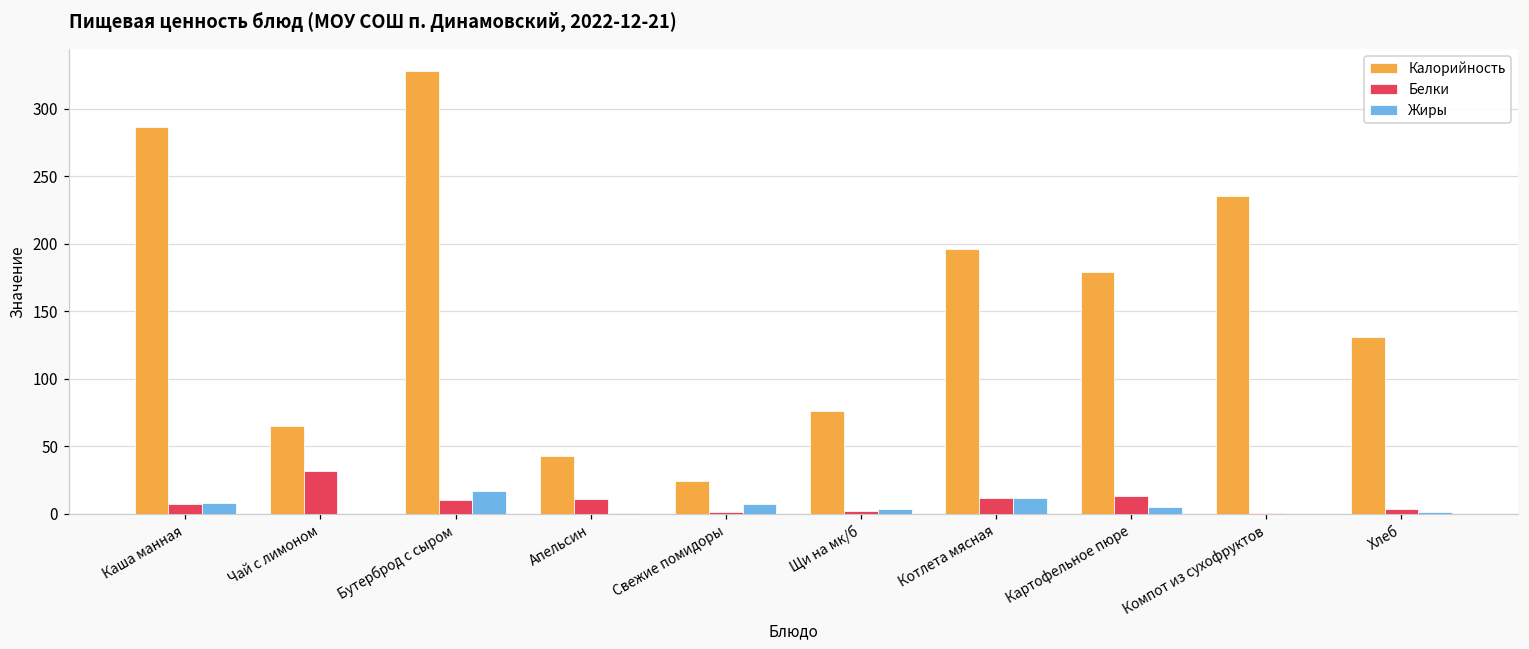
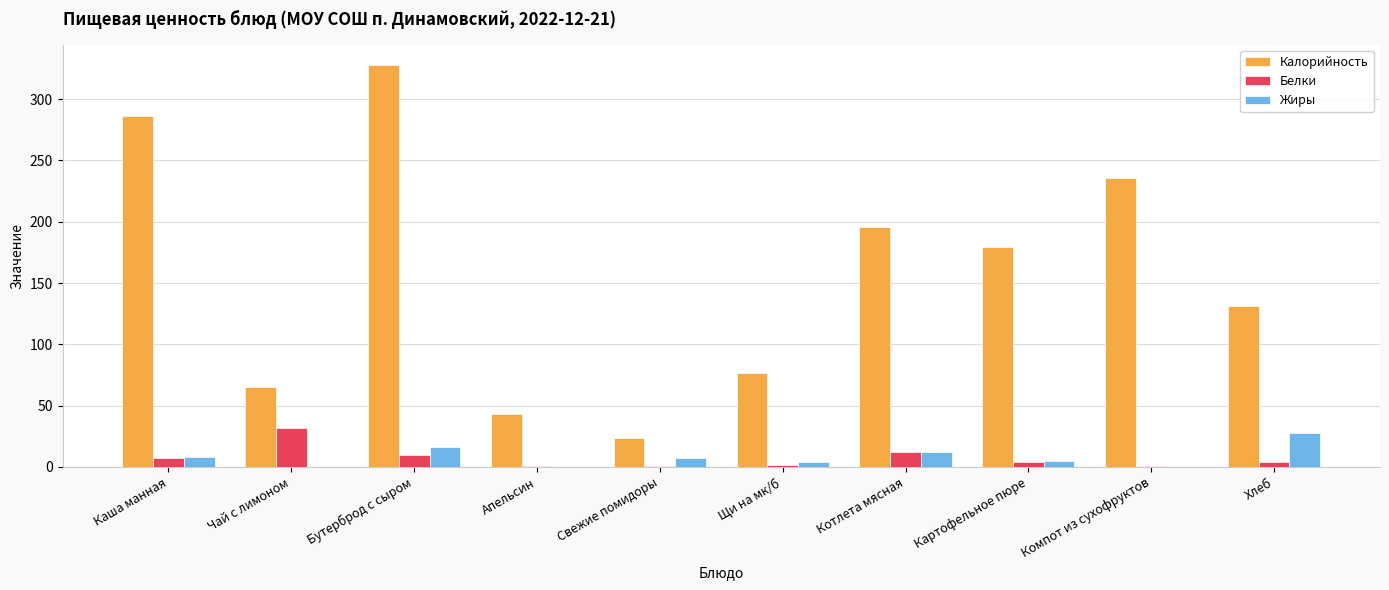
  {
    "Калорийность": {
      "Каша манная": 286,
      "Чай с лимоном": 65,
      "Бутерброд с сыром": 328,
      "Апельсин": 43,
      "Свежие помидоры": 24,
      "Щи на мк/б": 76,
      "Котлета мясная": 196,
      "Картофельное пюре": 179,
      "Компот из сухофруктов": 236,
      "Хлеб": 131
    },
    "Белки": {
      "Каша манная": 7,
      "Чай с лимоном": 31,
      "Бутерброд с сыром": 10,
-     "Апельсин": 11,
+     "Апельсин": 1,
      "Котлета мясная": 12,
-     "Картофельное пюре": 13,
+     "Картофельное пюре": 4,
      "Хлеб": 4
    },
    "Жиры": {
      "Каша манная": 8,
      "Чай с лимоном": 0,
      "Бутерброд с сыром": 17,
      "Свежие помидоры": 7,
      "Щи на мк/б": 4,
      "Котлета мясная": 12,
      "Картофельное пюре": 5,
-     "Хлеб": 1
+     "Хлеб": 28
    }
  }
